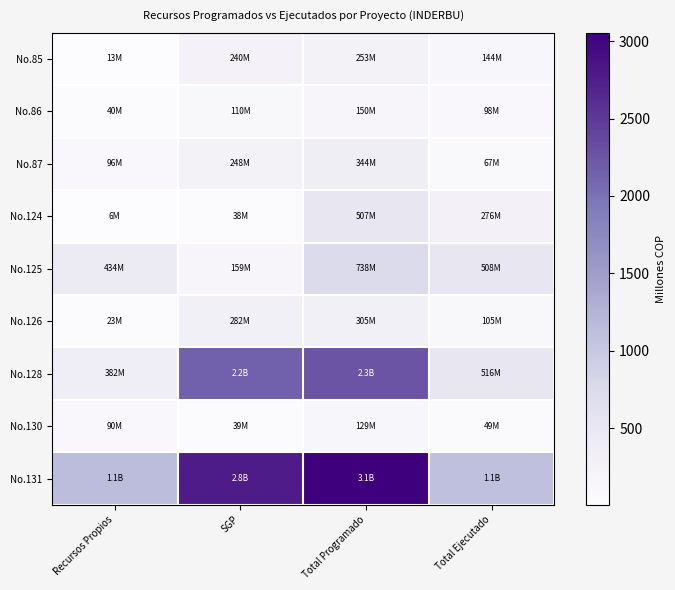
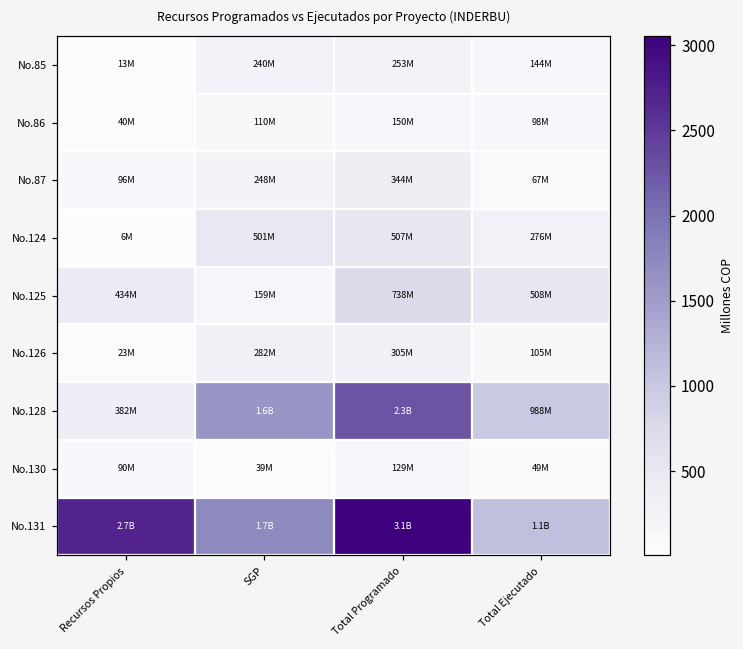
  {
    "No.85": {
      "Recursos Propios": "13M",
      "SGP": "240M",
      "Total Programado": "253M",
      "Total Ejecutado": "144M"
    },
    "No.86": {
      "Recursos Propios": "40M",
      "SGP": "110M",
      "Total Programado": "150M",
      "Total Ejecutado": "98M"
    },
    "No.87": {
      "Recursos Propios": "96M",
      "SGP": "248M",
      "Total Programado": "344M",
      "Total Ejecutado": "67M"
    },
    "No.124": {
      "Recursos Propios": "6M",
-     "SGP": "38M",
+     "SGP": "501M",
      "Total Programado": "507M",
      "Total Ejecutado": "276M"
    },
    "No.125": {
      "Recursos Propios": "434M",
      "SGP": "159M",
      "Total Programado": "738M",
      "Total Ejecutado": "508M"
    },
    "No.126": {
      "Recursos Propios": "23M",
      "SGP": "282M",
      "Total Programado": "305M",
      "Total Ejecutado": "105M"
    },
    "No.128": {
      "Recursos Propios": "382M",
-     "SGP": "2.2B",
+     "SGP": "1.6B",
      "Total Programado": "2.3B",
-     "Total Ejecutado": "516M"
+     "Total Ejecutado": "988M"
    },
    "No.130": {
      "Recursos Propios": "90M",
      "SGP": "39M",
      "Total Programado": "129M",
      "Total Ejecutado": "49M"
    },
    "No.131": {
-     "Recursos Propios": "1.1B",
-     "SGP": "2.8B",
+     "Recursos Propios": "2.7B",
+     "SGP": "1.7B",
      "Total Programado": "3.1B",
      "Total Ejecutado": "1.1B"
    }
  }
